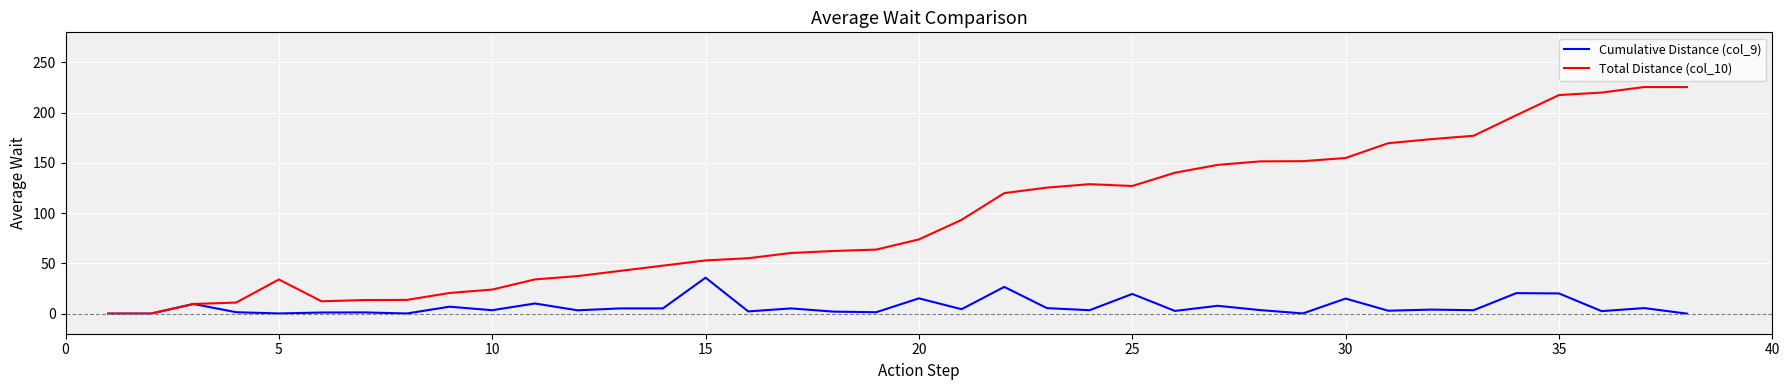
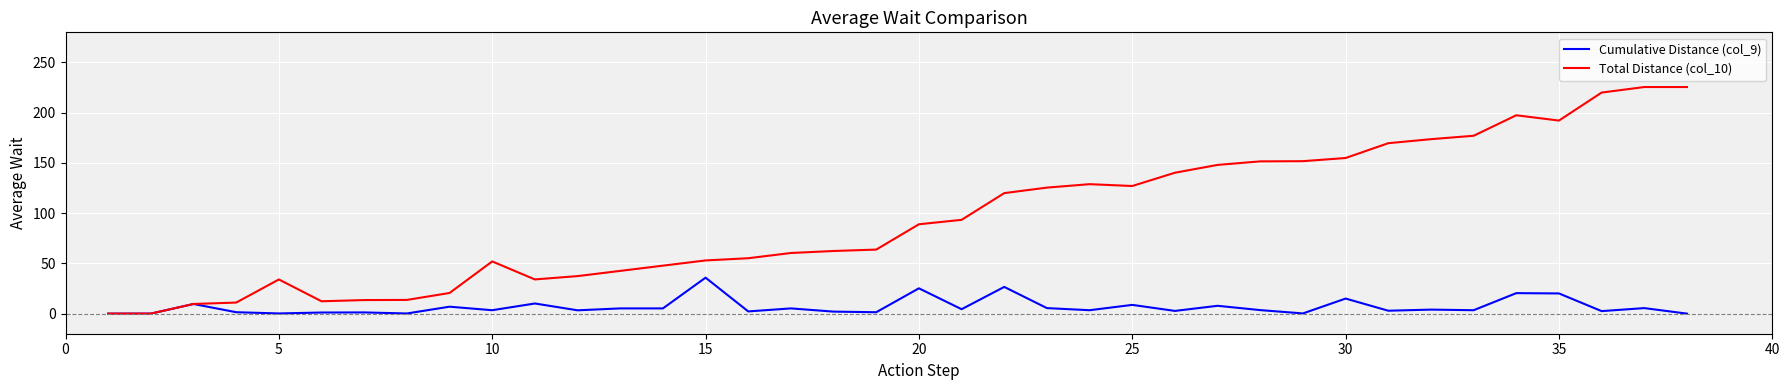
  {
    "Cumulative Distance (col_9)": {
      "5": 0,
      "10": 3,
      "15": 36,
-     "20": 15,
-     "25": 20,
+     "20": 25,
+     "25": 9,
      "30": 15,
      "35": 20
    },
    "Total Distance (col_10)": {
      "5": 34,
-     "10": 24,
+     "10": 52,
      "15": 53,
-     "20": 74,
+     "20": 89,
      "25": 127,
      "30": 155,
-     "35": 218
+     "35": 192
    }
  }
